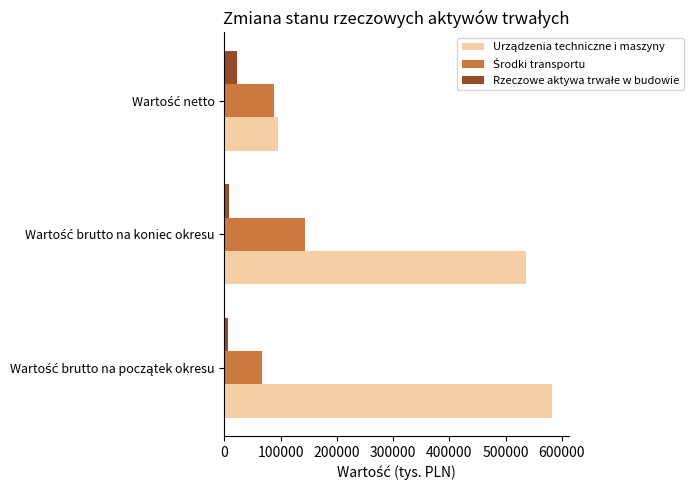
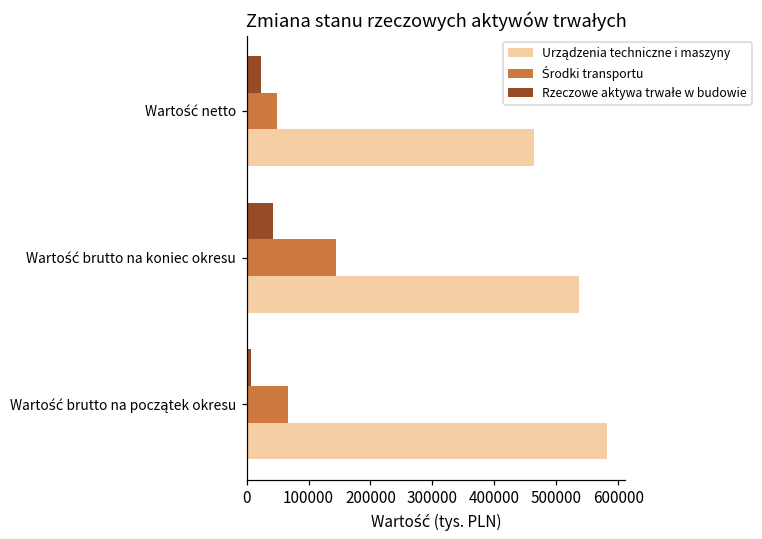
  {
    "Urządzenia techniczne i maszyny": {
-     "Wartość netto": 90000,
+     "Wartość netto": 460000,
      "Wartość brutto na koniec okresu": 540000,
      "Wartość brutto na początek okresu": 580000
    },
    "Środki transportu": {
-     "Wartość netto": 90000,
+     "Wartość netto": 50000,
      "Wartość brutto na koniec okresu": 140000,
      "Wartość brutto na początek okresu": 70000
    },
    "Rzeczowe aktywa trwałe w budowie": {
      "Wartość netto": 20000,
-     "Wartość brutto na koniec okresu": 10000,
+     "Wartość brutto na koniec okresu": 40000,
      "Wartość brutto na początek okresu": 10000
    }
  }
